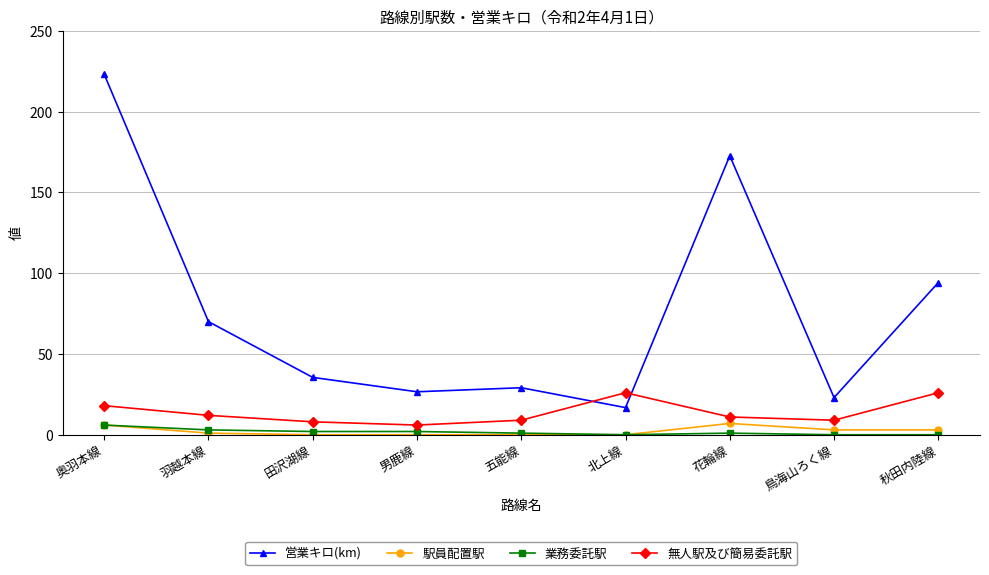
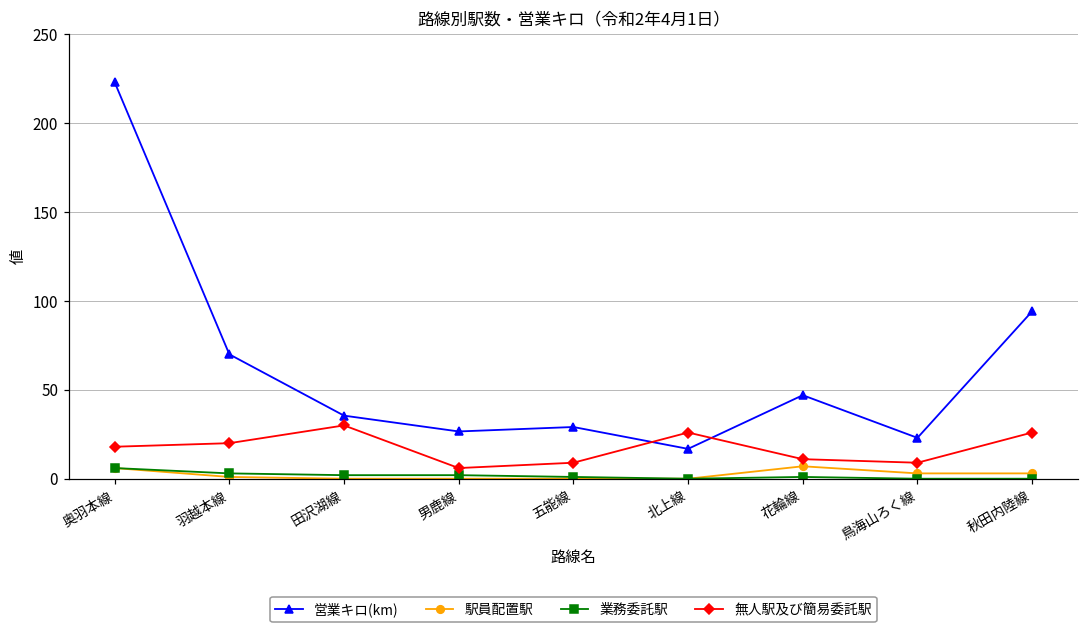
  {
    "営業キロ(km)": {
      "奥羽本線": 223,
      "羽越本線": 70,
      "田沢湖線": 36,
      "男鹿線": 27,
      "五能線": 29,
      "北上線": 17,
-     "花輪線": 173,
+     "花輪線": 47,
      "鳥海山ろく線": 23,
      "秋田内陸線": 94
    },
    "駅員配置駅": {
      "羽越本線": 1,
      "田沢湖線": 0,
      "男鹿線": 0,
      "花輪線": 7,
      "鳥海山ろく線": 3,
      "秋田内陸線": 3
    },
    "業務委託駅": {
      "羽越本線": 3,
      "田沢湖線": 2,
      "男鹿線": 2,
      "花輪線": 1,
      "鳥海山ろく線": 0,
      "秋田内陸線": 0
    },
    "無人駅及び簡易委託駅": {
      "奥羽本線": 18,
-     "羽越本線": 12,
-     "田沢湖線": 8,
+     "羽越本線": 20,
+     "田沢湖線": 30,
      "男鹿線": 6,
      "五能線": 9,
      "北上線": 26,
      "花輪線": 11,
      "鳥海山ろく線": 9,
      "秋田内陸線": 26
    }
  }
